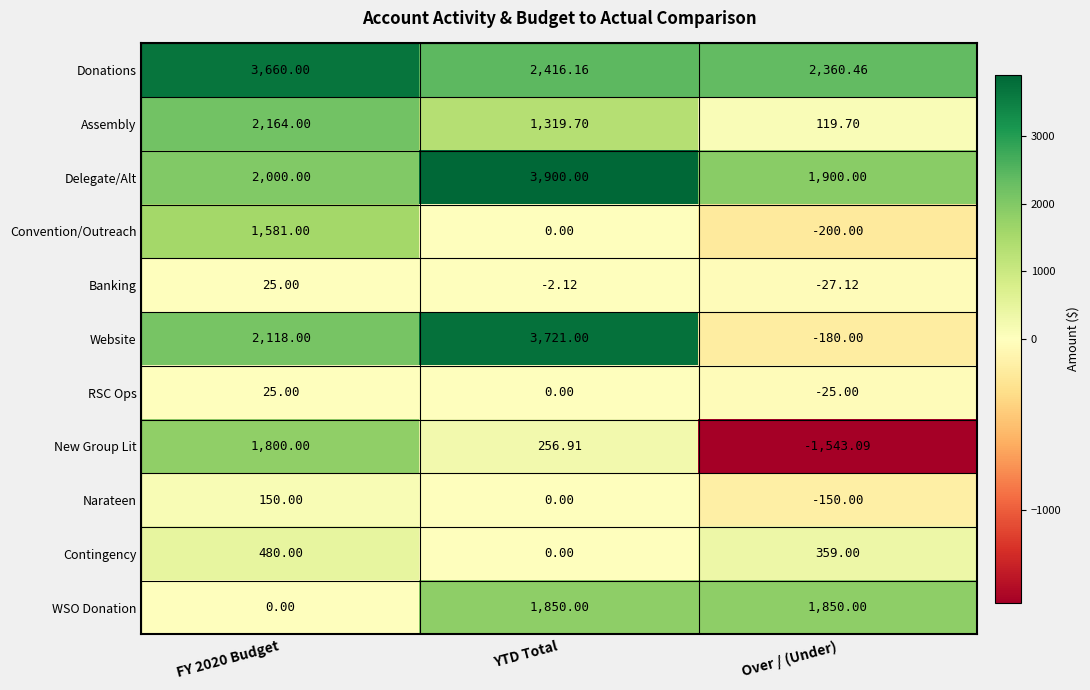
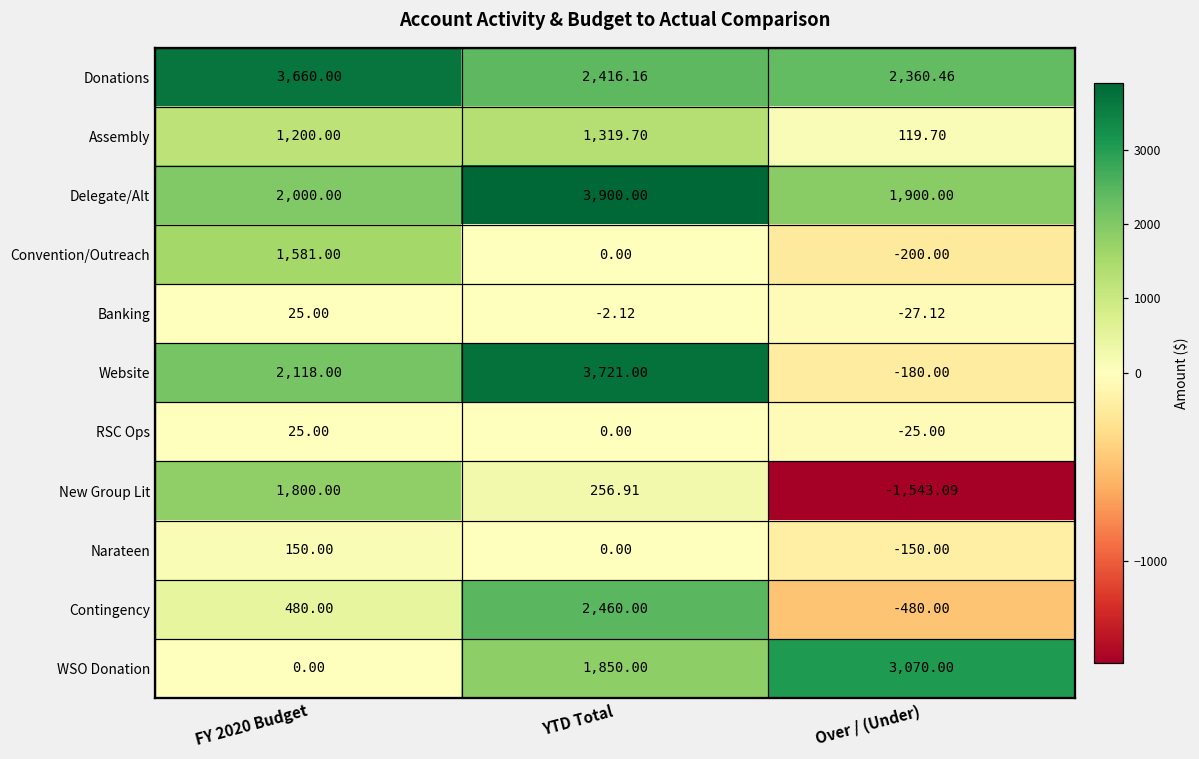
  {
    "Donations": {
      "FY 2020 Budget": "3,660.00",
      "YTD Total": "2,416.16",
      "Over / (Under)": "2,360.46"
    },
    "Assembly": {
-     "FY 2020 Budget": "2,164.00",
+     "FY 2020 Budget": "1,200.00",
      "YTD Total": "1,319.70",
      "Over / (Under)": "119.70"
    },
    "Delegate/Alt": {
      "FY 2020 Budget": "2,000.00",
      "YTD Total": "3,900.00",
      "Over / (Under)": "1,900.00"
    },
    "Convention/Outreach": {
      "FY 2020 Budget": "1,581.00",
      "YTD Total": "0.00",
      "Over / (Under)": "-200.00"
    },
    "Banking": {
      "FY 2020 Budget": "25.00",
      "YTD Total": "-2.12",
      "Over / (Under)": "-27.12"
    },
    "Website": {
      "FY 2020 Budget": "2,118.00",
      "YTD Total": "3,721.00",
      "Over / (Under)": "-180.00"
    },
    "RSC Ops": {
      "FY 2020 Budget": "25.00",
      "YTD Total": "0.00",
      "Over / (Under)": "-25.00"
    },
    "New Group Lit": {
      "FY 2020 Budget": "1,800.00",
      "YTD Total": "256.91",
      "Over / (Under)": "-1,543.09"
    },
    "Narateen": {
      "FY 2020 Budget": "150.00",
      "YTD Total": "0.00",
      "Over / (Under)": "-150.00"
    },
    "Contingency": {
      "FY 2020 Budget": "480.00",
-     "YTD Total": "0.00",
-     "Over / (Under)": "359.00"
+     "YTD Total": "2,460.00",
+     "Over / (Under)": "-480.00"
    },
    "WSO Donation": {
      "FY 2020 Budget": "0.00",
      "YTD Total": "1,850.00",
-     "Over / (Under)": "1,850.00"
+     "Over / (Under)": "3,070.00"
    }
  }
